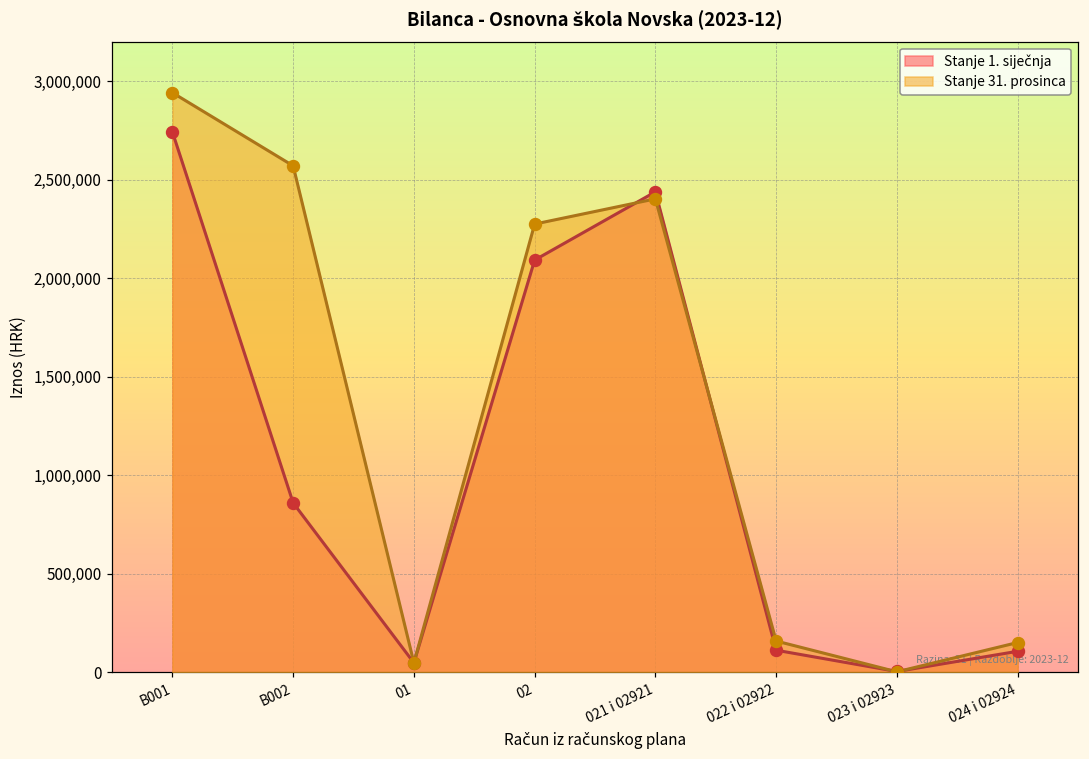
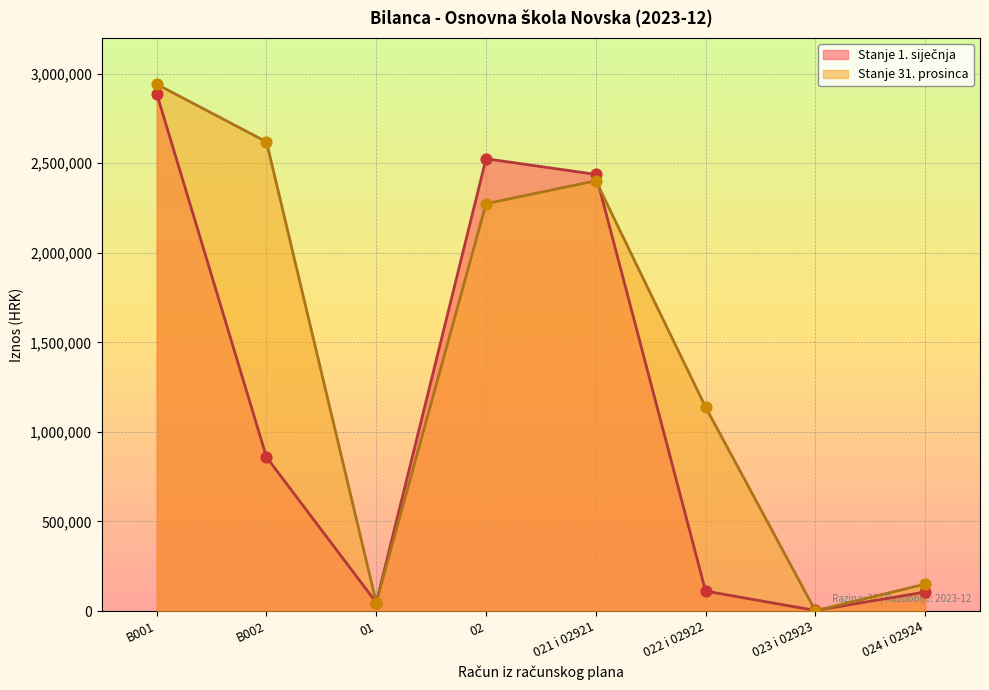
  {
    "Stanje 1. siječnja": {
-     "B001": "2,740,000",
+     "B001": "2,890,000",
      "B002": "860,000",
-     "02": "2,090,000",
+     "02": "2,530,000",
      "021 i 02921": "2,440,000",
      "022 i 02922": "110,000"
    },
    "Stanje 31. prosinca": {
      "B001": "2,940,000",
-     "B002": "2,570,000",
+     "B002": "2,620,000",
      "02": "2,270,000",
      "021 i 02921": "2,400,000",
-     "022 i 02922": "160,000",
+     "022 i 02922": "1,140,000",
      "024 i 02924": "150,000"
    }
  }
